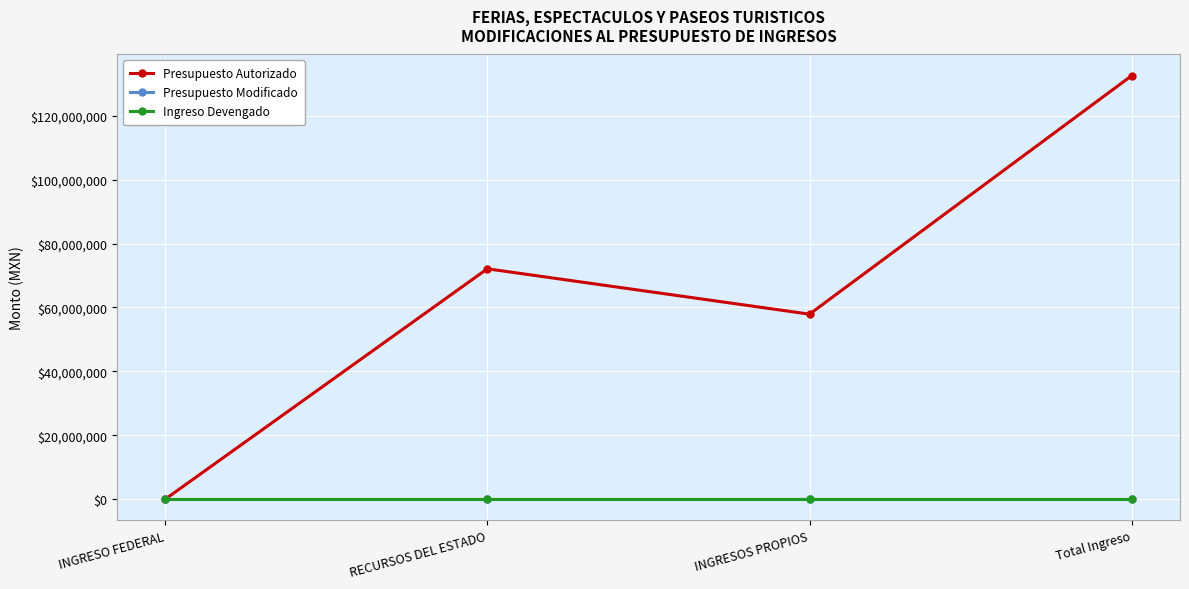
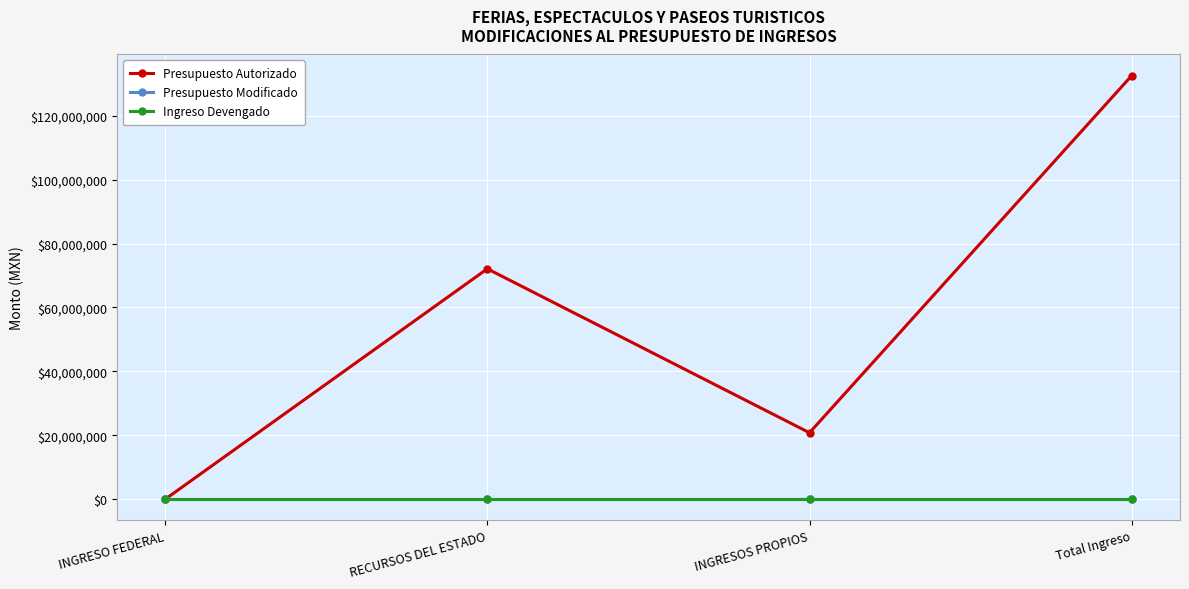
  {
    "Presupuesto Autorizado": {
      "RECURSOS DEL ESTADO": "$72,000,000",
-     "INGRESOS PROPIOS": "$58,000,000",
+     "INGRESOS PROPIOS": "$21,000,000",
      "Total Ingreso": "$133,000,000"
    },
    "Ingreso Devengado": {
      "RECURSOS DEL ESTADO": "$0",
      "INGRESOS PROPIOS": "$0",
      "Total Ingreso": "$0"
    }
  }
